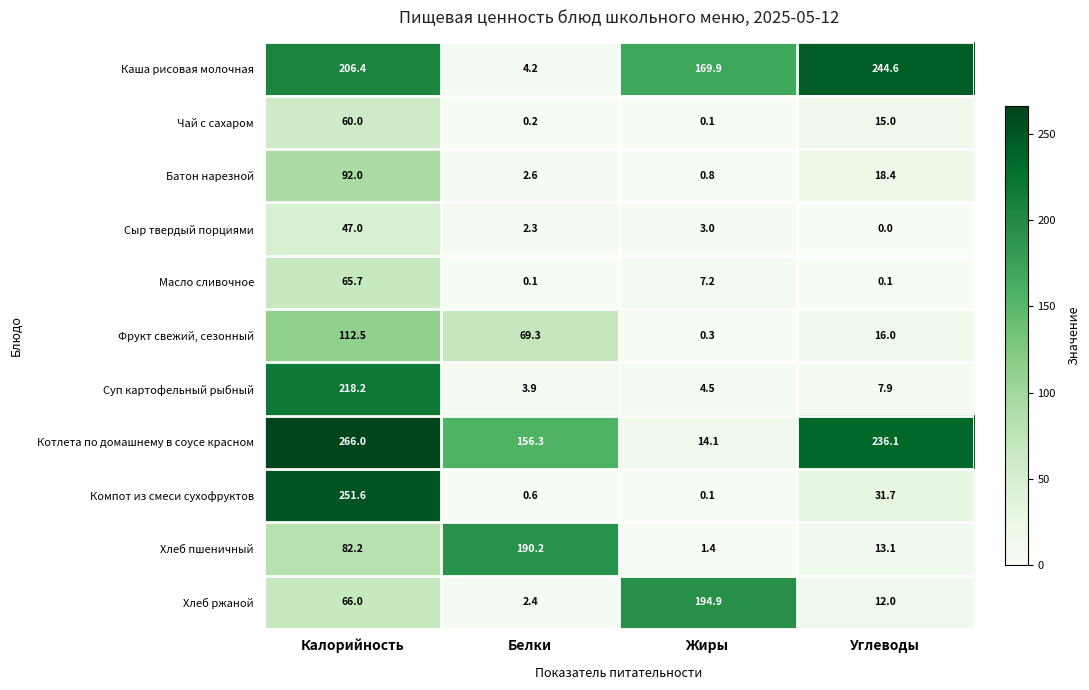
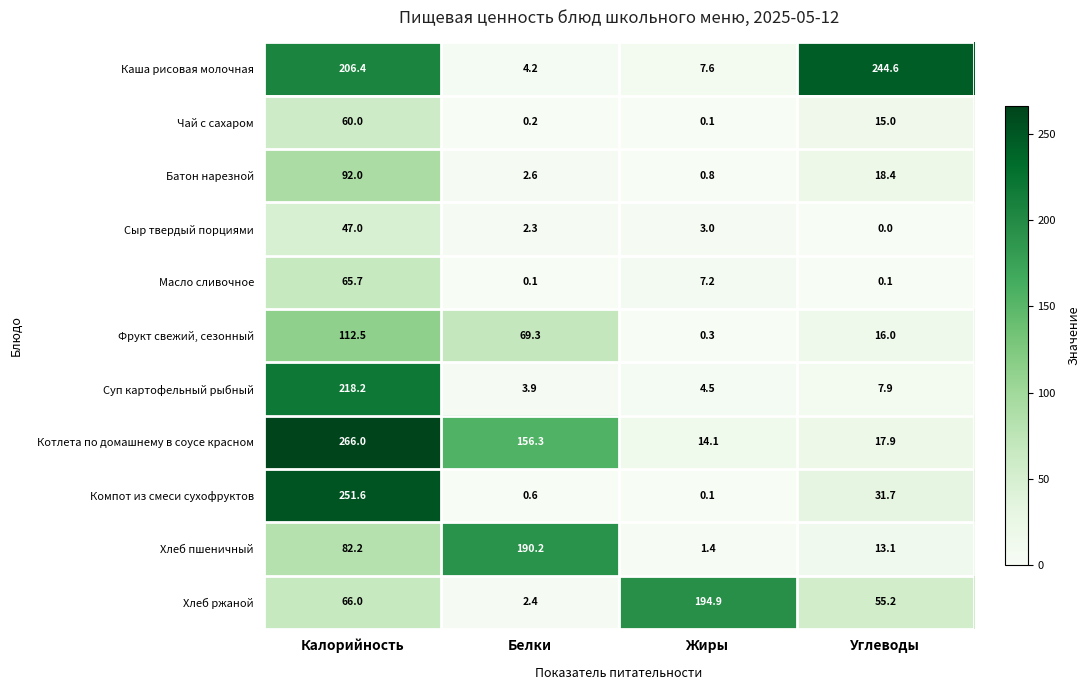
  {
    "Каша рисовая молочная": {
      "Калорийность": 206.4,
      "Белки": 4.2,
-     "Жиры": 169.9,
+     "Жиры": 7.6,
      "Углеводы": 244.6
    },
    "Чай с сахаром": {
      "Калорийность": 60.0,
      "Белки": 0.2,
      "Жиры": 0.1,
      "Углеводы": 15.0
    },
    "Батон нарезной": {
      "Калорийность": 92.0,
      "Белки": 2.6,
      "Жиры": 0.8,
      "Углеводы": 18.4
    },
    "Сыр твердый порциями": {
      "Калорийность": 47.0,
      "Белки": 2.3,
      "Жиры": 3.0,
      "Углеводы": 0.0
    },
    "Масло сливочное": {
      "Калорийность": 65.7,
      "Белки": 0.1,
      "Жиры": 7.2,
      "Углеводы": 0.1
    },
    "Фрукт свежий, сезонный": {
      "Калорийность": 112.5,
      "Белки": 69.3,
      "Жиры": 0.3,
      "Углеводы": 16.0
    },
    "Суп картофельный рыбный": {
      "Калорийность": 218.2,
      "Белки": 3.9,
      "Жиры": 4.5,
      "Углеводы": 7.9
    },
    "Котлета по домашнему в соусе красном": {
      "Калорийность": 266.0,
      "Белки": 156.3,
      "Жиры": 14.1,
-     "Углеводы": 236.1
+     "Углеводы": 17.9
    },
    "Компот из смеси сухофруктов": {
      "Калорийность": 251.6,
      "Белки": 0.6,
      "Жиры": 0.1,
      "Углеводы": 31.7
    },
    "Хлеб пшеничный": {
      "Калорийность": 82.2,
      "Белки": 190.2,
      "Жиры": 1.4,
      "Углеводы": 13.1
    },
    "Хлеб ржаной": {
      "Калорийность": 66.0,
      "Белки": 2.4,
      "Жиры": 194.9,
-     "Углеводы": 12.0
+     "Углеводы": 55.2
    }
  }
